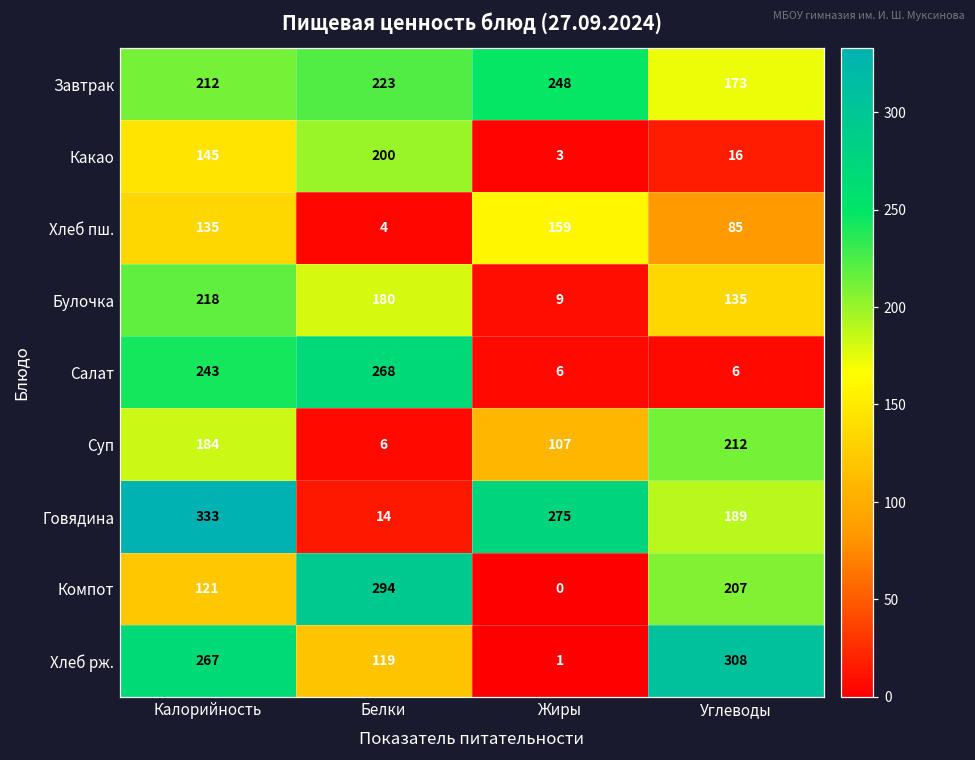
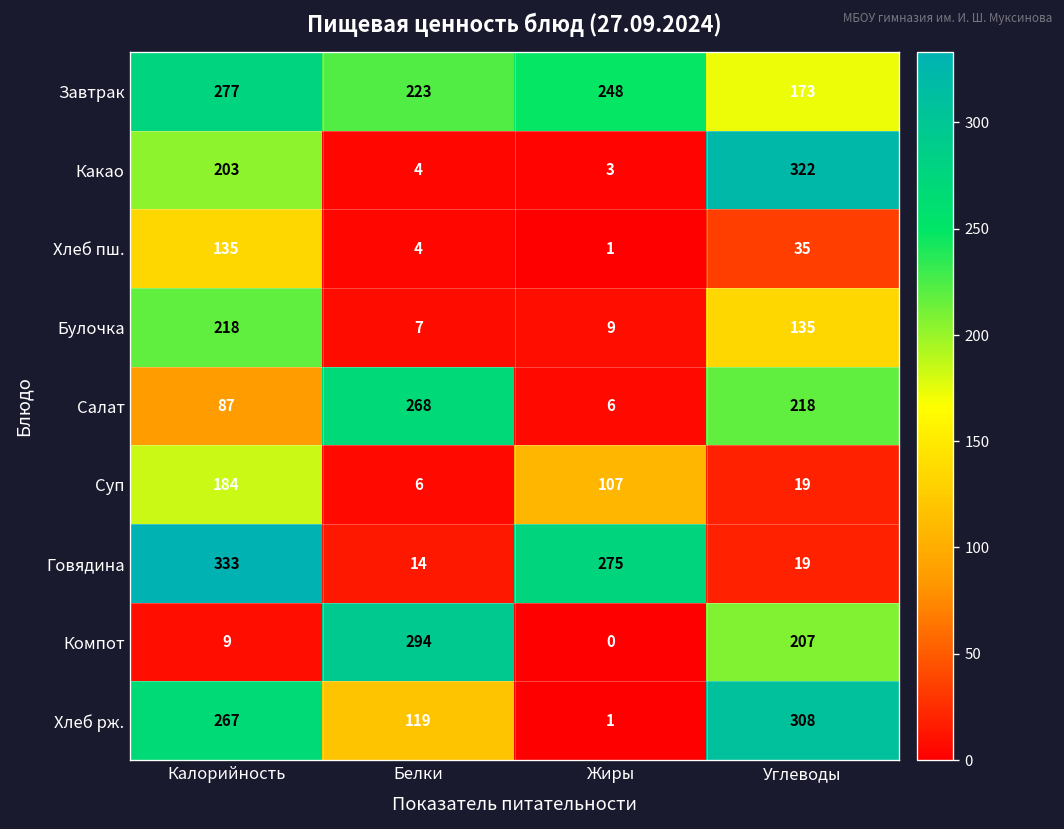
  {
    "Завтрак": {
-     "Калорийность": 212,
+     "Калорийность": 277,
      "Белки": 223,
      "Жиры": 248,
      "Углеводы": 173
    },
    "Какао": {
-     "Калорийность": 145,
-     "Белки": 200,
+     "Калорийность": 203,
+     "Белки": 4,
      "Жиры": 3,
-     "Углеводы": 16
+     "Углеводы": 322
    },
    "Хлеб пш.": {
      "Калорийность": 135,
      "Белки": 4,
-     "Жиры": 159,
-     "Углеводы": 85
+     "Жиры": 1,
+     "Углеводы": 35
    },
    "Булочка": {
      "Калорийность": 218,
-     "Белки": 180,
+     "Белки": 7,
      "Жиры": 9,
      "Углеводы": 135
    },
    "Салат": {
-     "Калорийность": 243,
+     "Калорийность": 87,
      "Белки": 268,
      "Жиры": 6,
-     "Углеводы": 6
+     "Углеводы": 218
    },
    "Суп": {
      "Калорийность": 184,
      "Белки": 6,
      "Жиры": 107,
-     "Углеводы": 212
+     "Углеводы": 19
    },
    "Говядина": {
      "Калорийность": 333,
      "Белки": 14,
      "Жиры": 275,
-     "Углеводы": 189
+     "Углеводы": 19
    },
    "Компот": {
-     "Калорийность": 121,
+     "Калорийность": 9,
      "Белки": 294,
      "Жиры": 0,
      "Углеводы": 207
    },
    "Хлеб рж.": {
      "Калорийность": 267,
      "Белки": 119,
      "Жиры": 1,
      "Углеводы": 308
    }
  }
